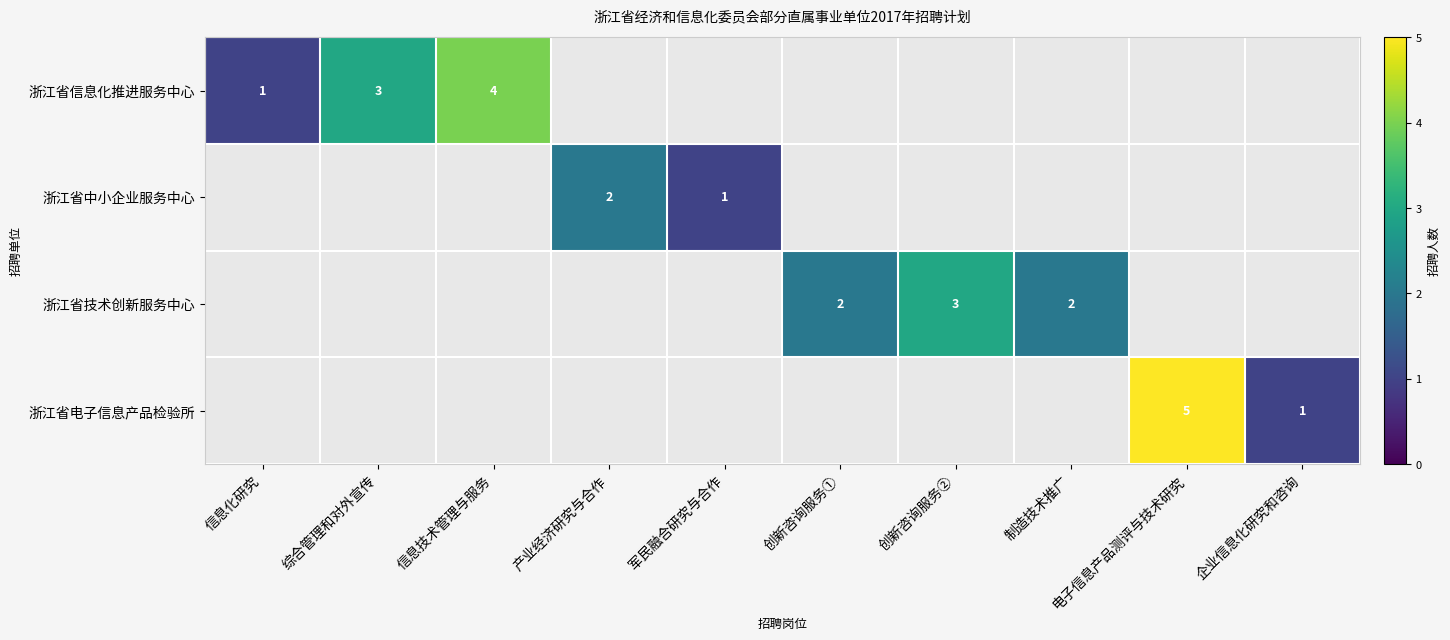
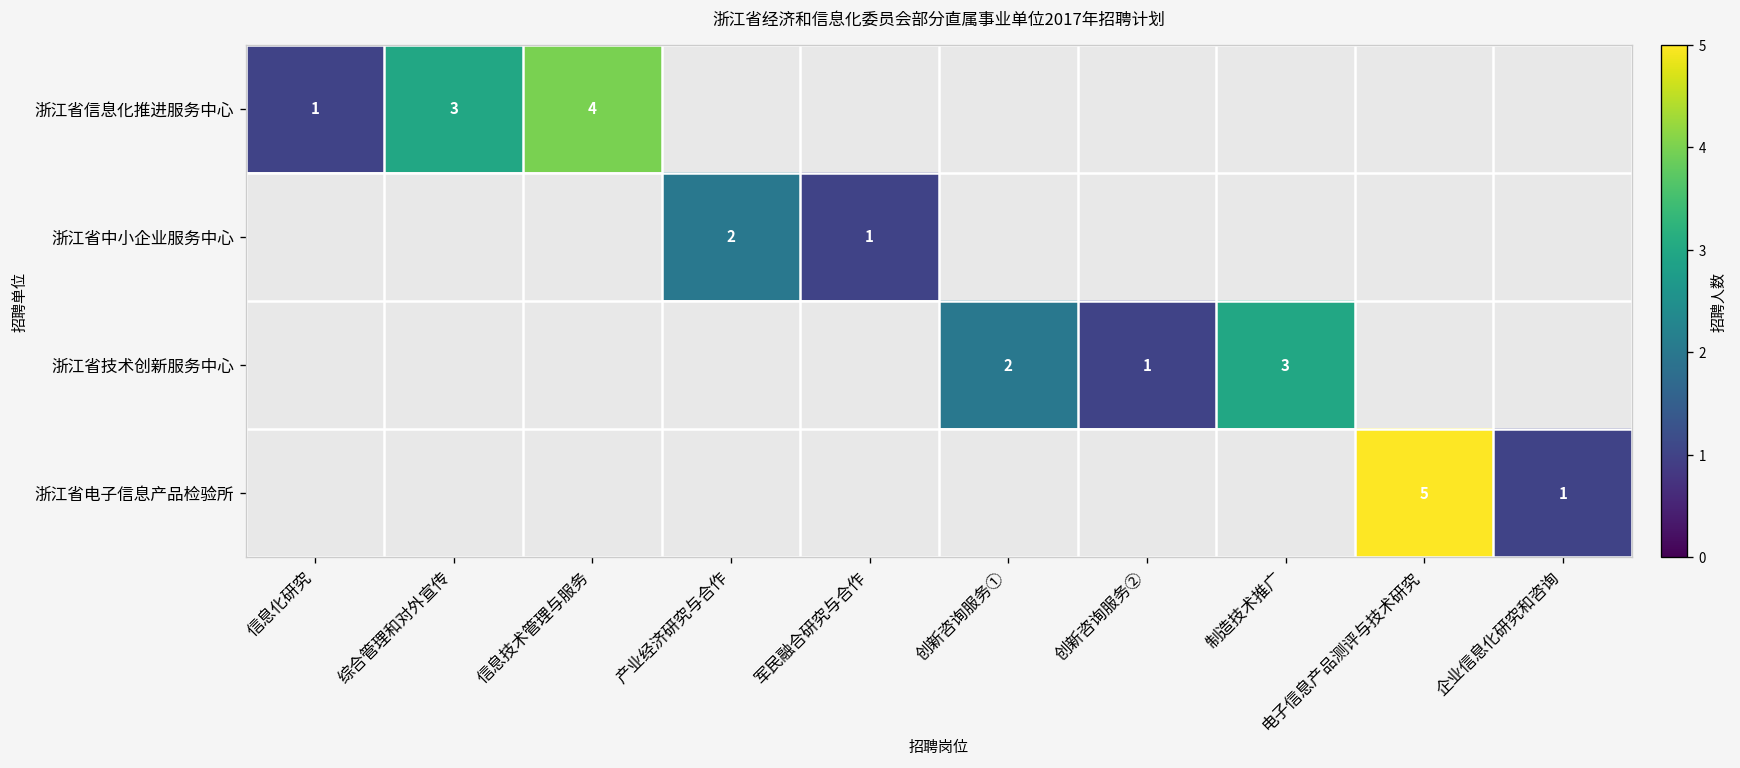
  {
    "浙江省信息化推进服务中心": {
      "信息化研究": 1,
      "综合管理和对外宣传": 3,
      "信息技术管理与服务": 4
    },
    "浙江省中小企业服务中心": {
      "产业经济研究与合作": 2,
      "军民融合研究与合作": 1
    },
    "浙江省技术创新服务中心": {
      "创新咨询服务①": 2,
-     "创新咨询服务②": 3,
-     "制造技术推广": 2
+     "创新咨询服务②": 1,
+     "制造技术推广": 3
    },
    "浙江省电子信息产品检验所": {
      "电子信息产品测评与技术研究": 5,
      "企业信息化研究和咨询": 1
    }
  }
